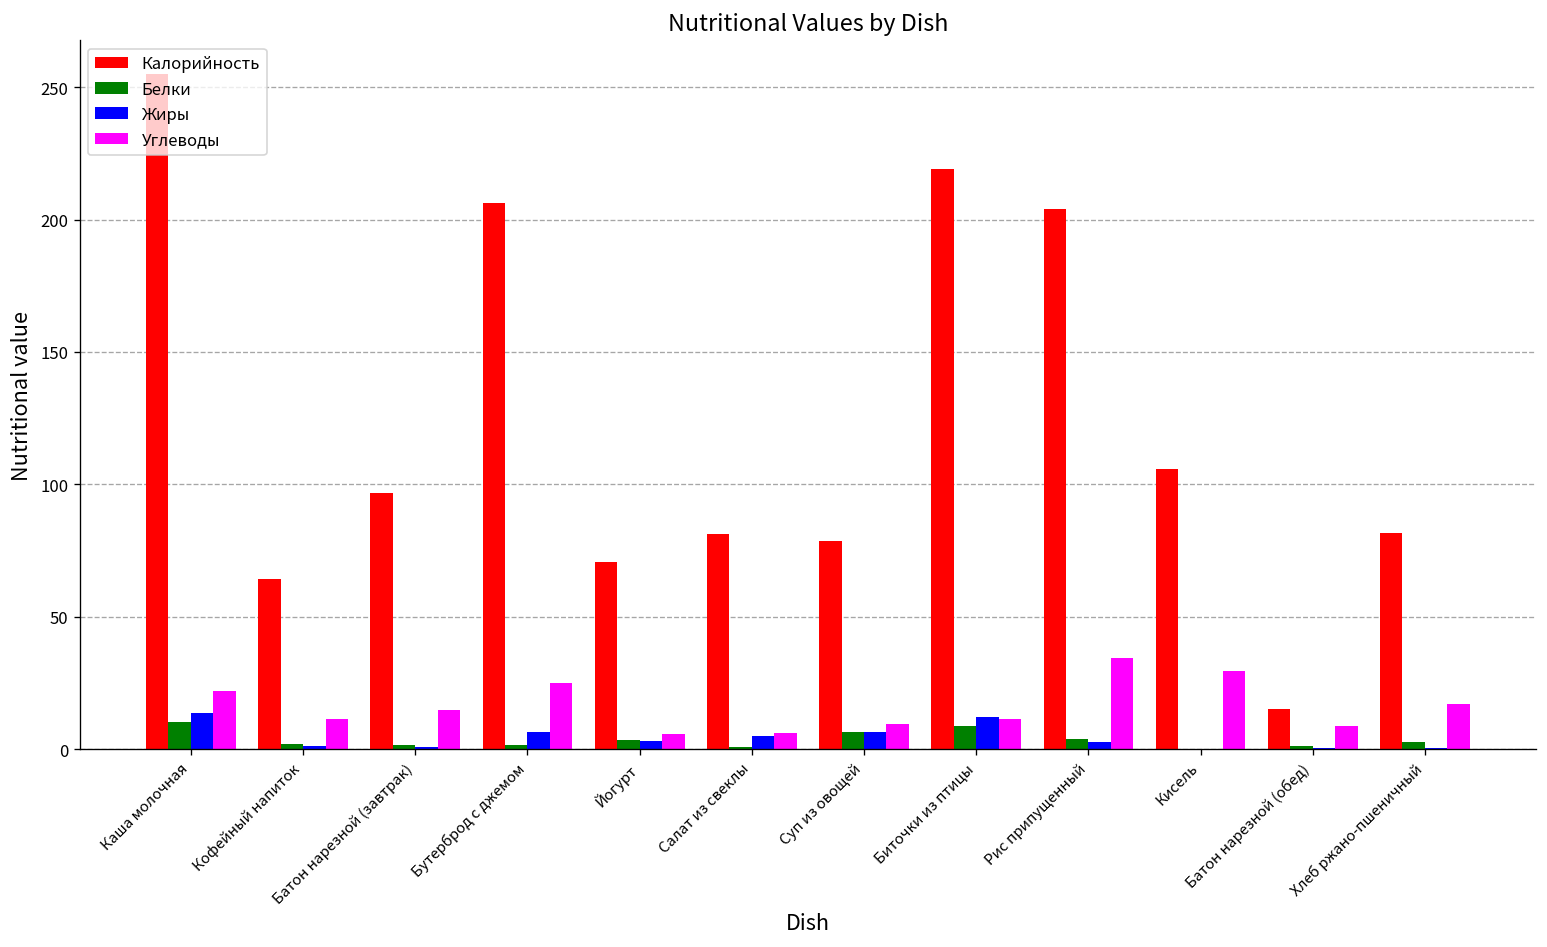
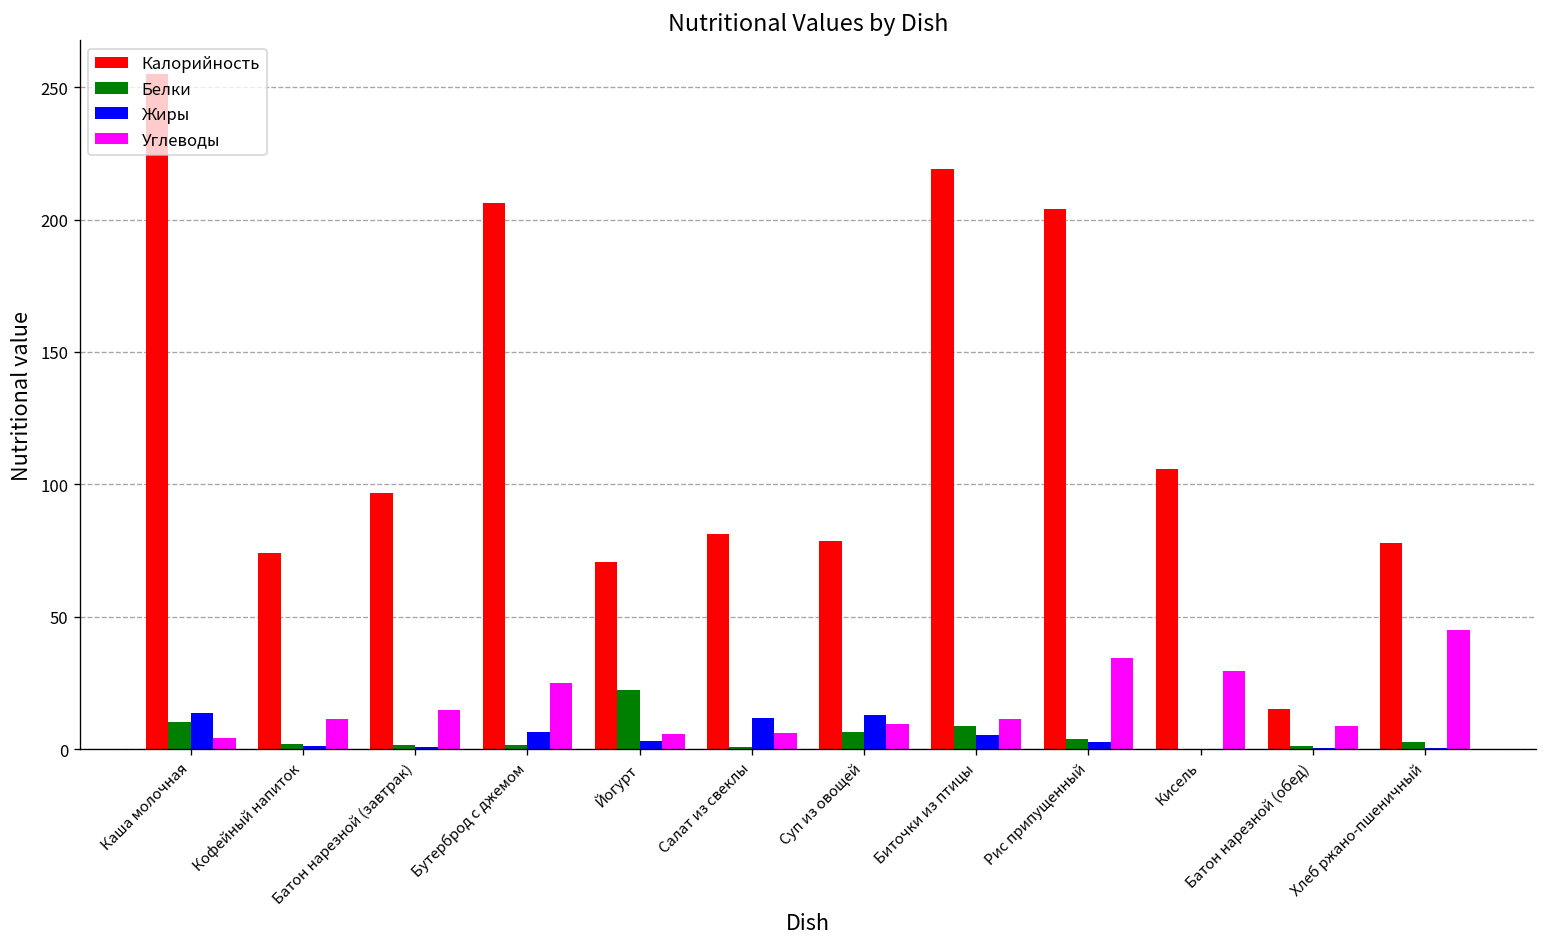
  {
    "Калорийность": {
-     "Кофейный напиток": 64,
+     "Кофейный напиток": 74,
      "Батон нарезной (завтрак)": 97,
      "Бутерброд с джемом": 206,
      "Йогурт": 71,
      "Салат из свеклы": 81,
      "Суп из овощей": 79,
      "Биточки из птицы": 219,
      "Рис припущенный": 204,
      "Кисель": 106,
      "Батон нарезной (обед)": 15,
-     "Хлеб ржано-пшеничный": 82
+     "Хлеб ржано-пшеничный": 78
    },
    "Белки": {
      "Каша молочная": 10,
      "Кофейный напиток": 2,
      "Батон нарезной (завтрак)": 2,
      "Бутерброд с джемом": 2,
-     "Йогурт": 4,
+     "Йогурт": 23,
      "Суп из овощей": 6,
      "Биточки из птицы": 9,
      "Рис припущенный": 4,
      "Батон нарезной (обед)": 1,
      "Хлеб ржано-пшеничный": 3
    },
    "Жиры": {
      "Каша молочная": 14,
      "Бутерброд с джемом": 7,
      "Йогурт": 3,
-     "Салат из свеклы": 5,
-     "Суп из овощей": 7,
-     "Биточки из птицы": 12,
+     "Салат из свеклы": 12,
+     "Суп из овощей": 13,
+     "Биточки из птицы": 5,
      "Рис припущенный": 3
    },
    "Углеводы": {
-     "Каша молочная": 22,
+     "Каша молочная": 4,
      "Кофейный напиток": 11,
      "Батон нарезной (завтрак)": 15,
      "Бутерброд с джемом": 25,
      "Йогурт": 6,
      "Салат из свеклы": 6,
      "Суп из овощей": 9,
      "Биточки из птицы": 11,
      "Рис припущенный": 35,
      "Кисель": 29,
      "Батон нарезной (обед)": 9,
-     "Хлеб ржано-пшеничный": 17
+     "Хлеб ржано-пшеничный": 45
    }
  }
